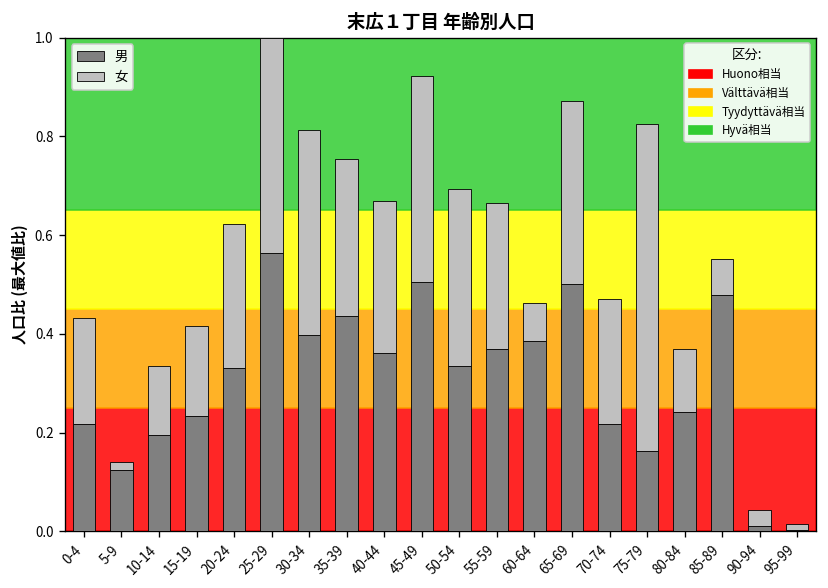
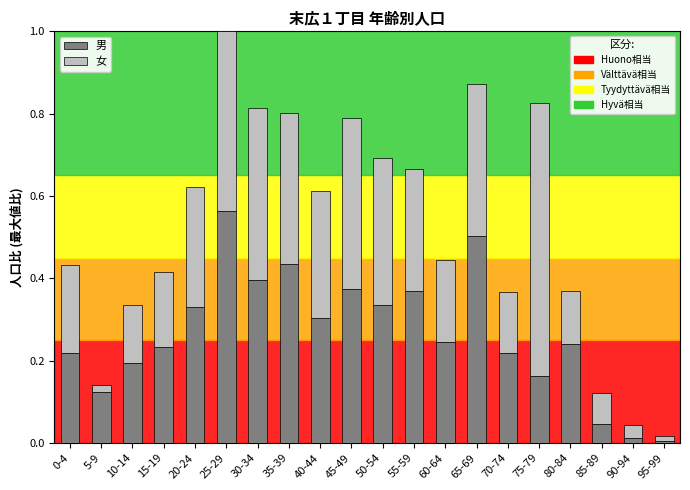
  {
    "男": {
      "0-4": 0.22,
      "5-9": 0.12,
      "10-14": 0.19,
      "15-19": 0.23,
      "20-24": 0.33,
      "25-29": 0.56,
      "30-34": 0.40,
      "35-39": 0.44,
-     "40-44": 0.36,
-     "45-49": 0.51,
+     "40-44": 0.30,
+     "45-49": 0.37,
      "50-54": 0.33,
      "55-59": 0.37,
-     "60-64": 0.39,
+     "60-64": 0.25,
      "65-69": 0.50,
      "70-74": 0.22,
      "75-79": 0.16,
      "80-84": 0.24,
-     "85-89": 0.48,
+     "85-89": 0.05,
      "90-94": 0.01
    },
    "女": {
      "0-4": 0.21,
      "5-9": 0.02,
      "10-14": 0.14,
      "15-19": 0.18,
      "20-24": 0.29,
      "25-29": 0.44,
      "30-34": 0.42,
-     "35-39": 0.32,
+     "35-39": 0.37,
      "40-44": 0.31,
      "45-49": 0.42,
      "50-54": 0.36,
      "55-59": 0.30,
-     "60-64": 0.08,
+     "60-64": 0.20,
      "65-69": 0.37,
-     "70-74": 0.25,
+     "70-74": 0.15,
      "75-79": 0.66,
      "80-84": 0.13,
      "85-89": 0.07,
      "90-94": 0.03,
      "95-99": 0.01
    }
  }
